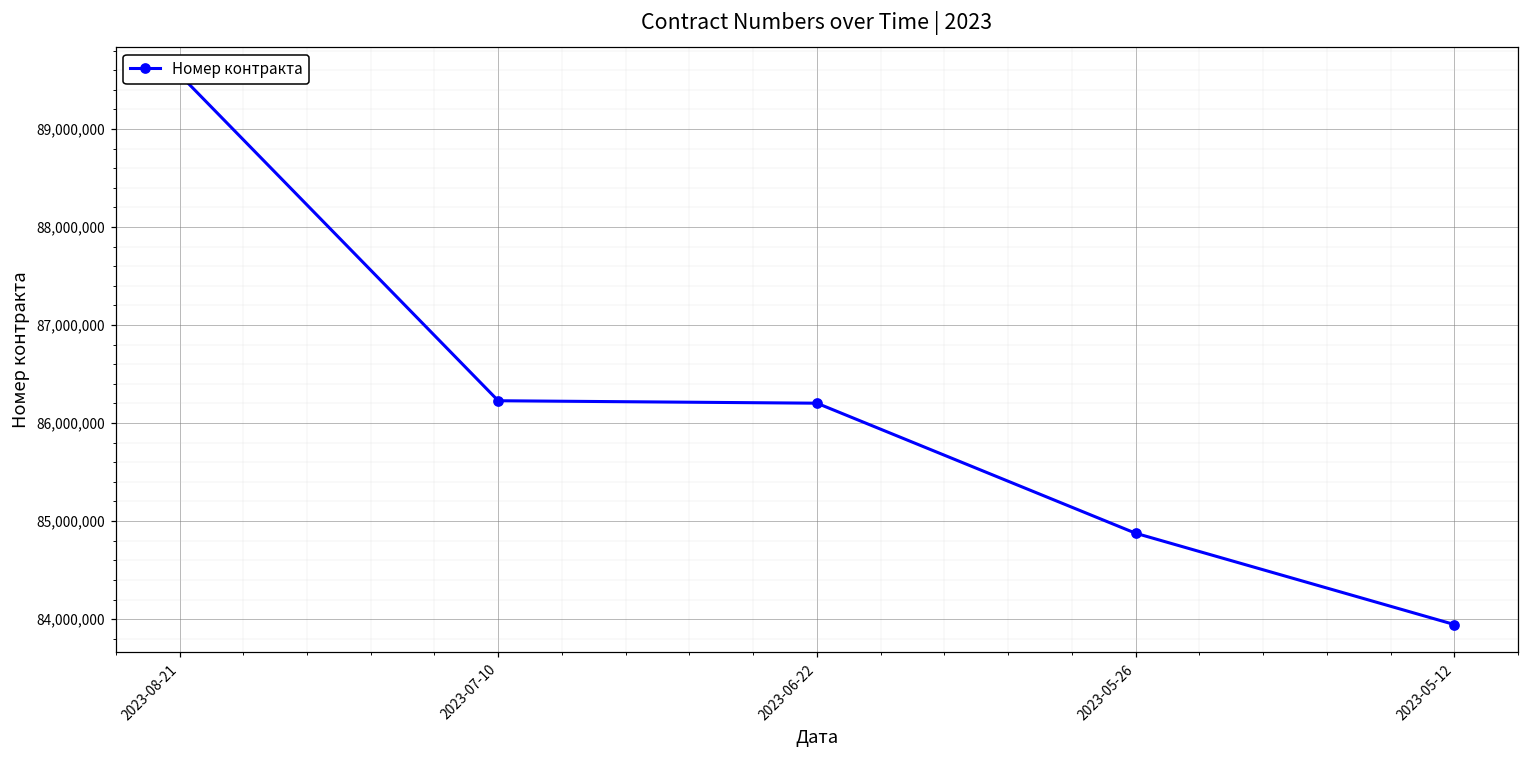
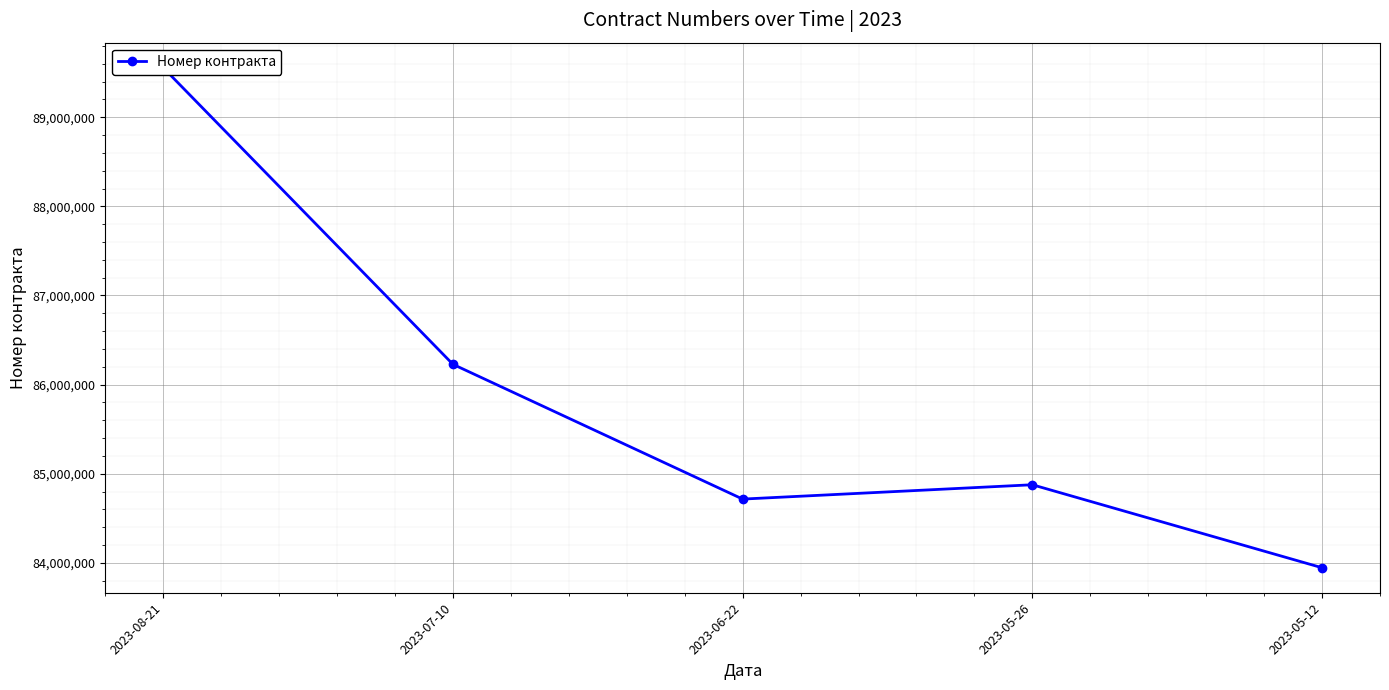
  {
    "2023-07-10": "86,200,000",
-   "2023-06-22": "86,200,000",
+   "2023-06-22": "84,700,000",
    "2023-05-26": "84,900,000",
    "2023-05-12": "83,900,000"
  }
